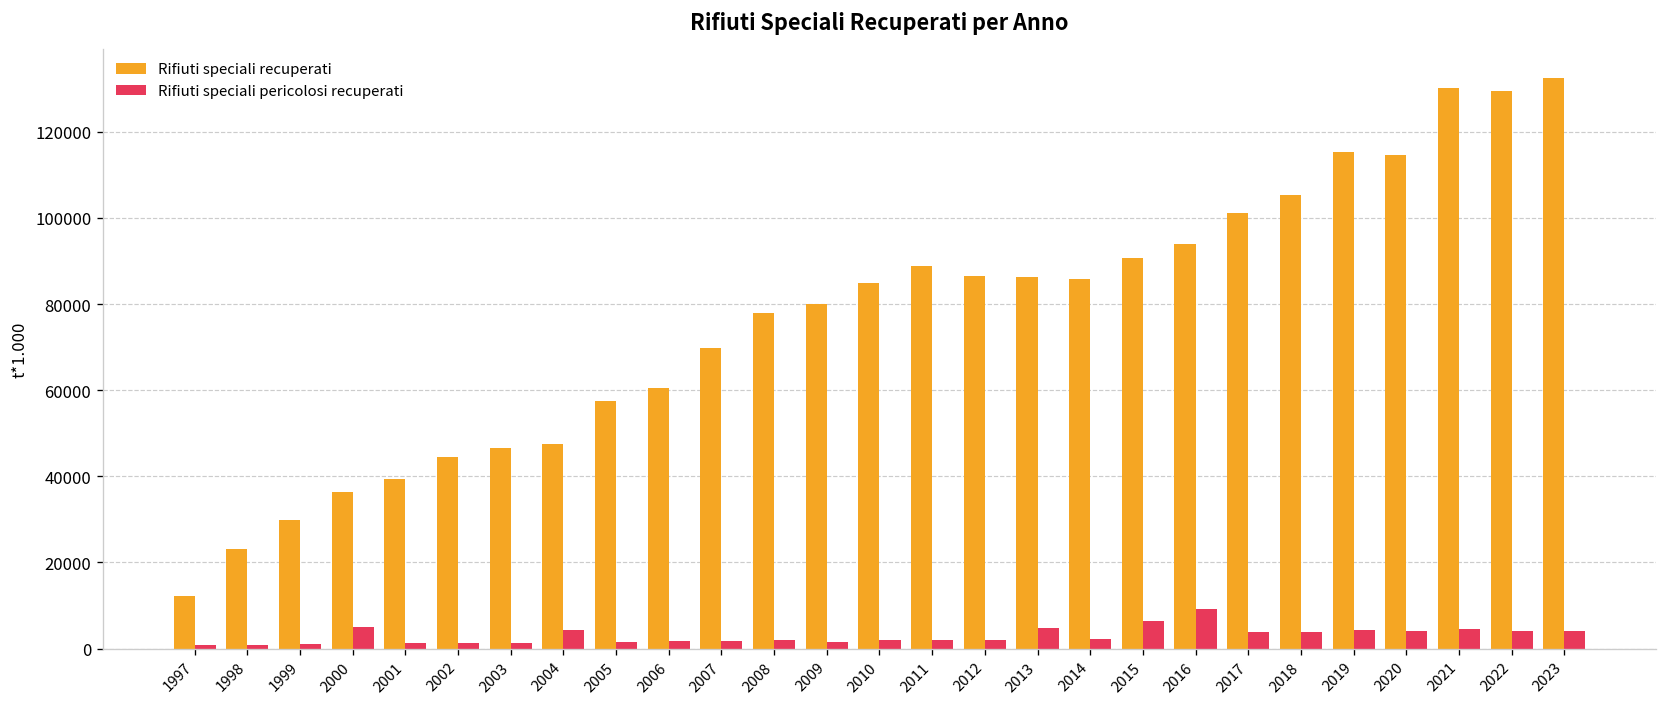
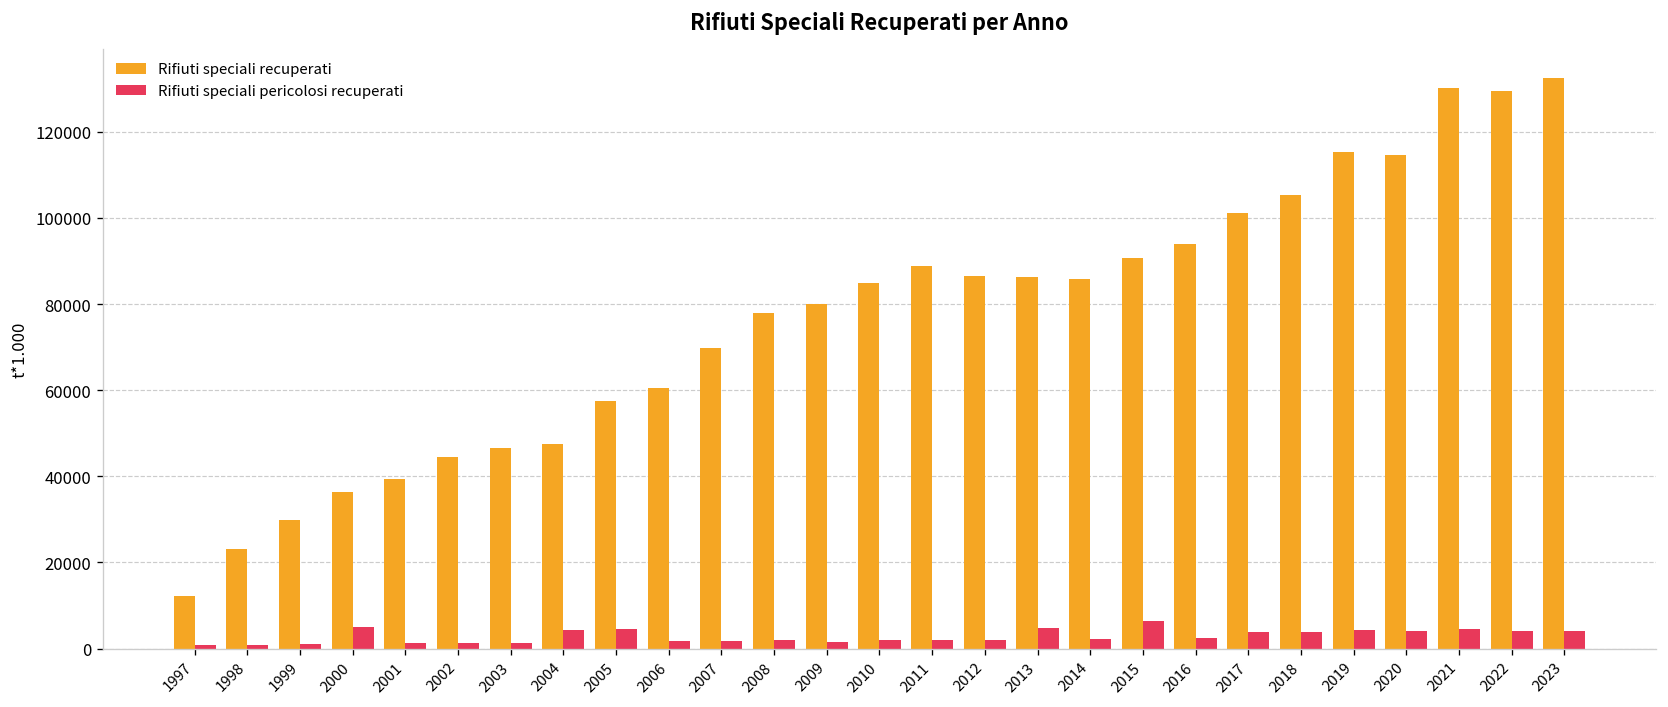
  {
    "Rifiuti speciali recuperati": {
      "1997": 12000,
      "1998": 23000,
      "1999": 30000,
      "2000": 36000,
      "2001": 39000,
      "2002": 44000,
      "2003": 46000,
      "2004": 48000,
      "2005": 57000,
      "2006": 60000,
      "2007": 70000,
      "2008": 78000,
      "2009": 80000,
      "2010": 85000,
      "2011": 89000,
      "2012": 87000,
      "2013": 86000,
      "2014": 86000,
      "2015": 91000,
      "2016": 94000,
      "2017": 101000,
      "2018": 105000,
      "2019": 115000,
      "2020": 115000,
      "2021": 130000,
      "2022": 129000,
      "2023": 133000
    },
    "Rifiuti speciali pericolosi recuperati": {
      "1997": 1000,
      "1998": 1000,
      "1999": 1000,
      "2000": 5000,
      "2001": 1000,
      "2002": 1000,
      "2003": 1000,
      "2004": 4000,
-     "2005": 2000,
+     "2005": 5000,
      "2006": 2000,
      "2007": 2000,
      "2008": 2000,
      "2009": 2000,
      "2010": 2000,
      "2011": 2000,
      "2012": 2000,
      "2013": 5000,
      "2014": 2000,
      "2015": 6000,
-     "2016": 9000,
+     "2016": 3000,
      "2017": 4000,
      "2018": 4000,
      "2019": 4000,
      "2020": 4000,
      "2021": 5000,
      "2022": 4000,
      "2023": 4000
    }
  }
